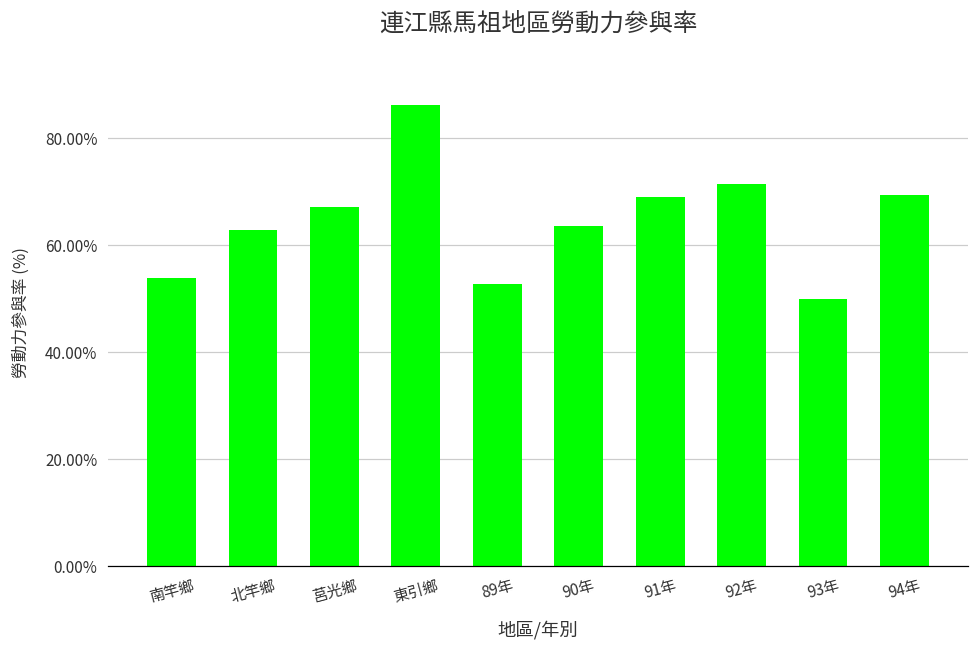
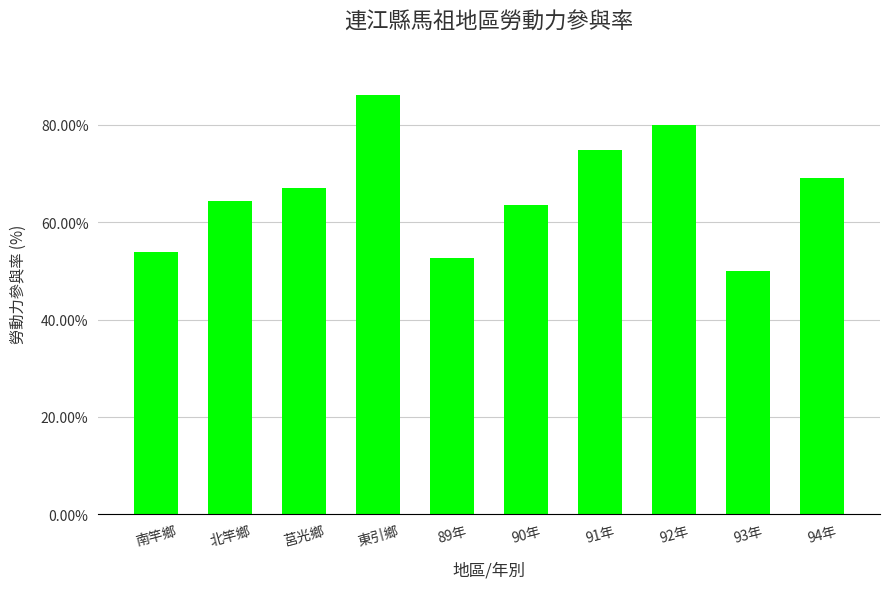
  {
    "南竿鄉": "54%",
-   "北竿鄉": "63%",
+   "北竿鄉": "64%",
    "莒光鄉": "67%",
    "東引鄉": "86%",
    "89年": "53%",
    "90年": "64%",
-   "91年": "69%",
-   "92年": "71%",
+   "91年": "75%",
+   "92年": "80%",
    "93年": "50%",
    "94年": "69%"
  }
